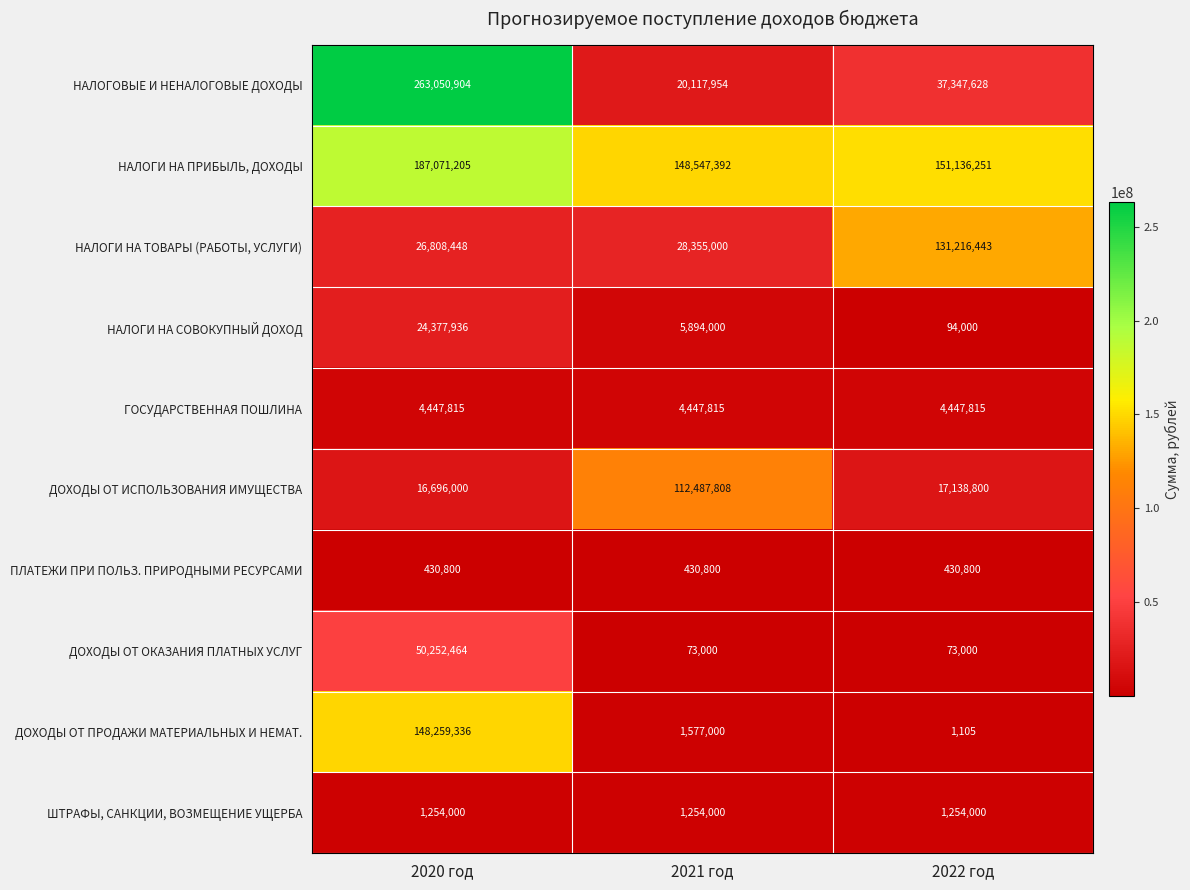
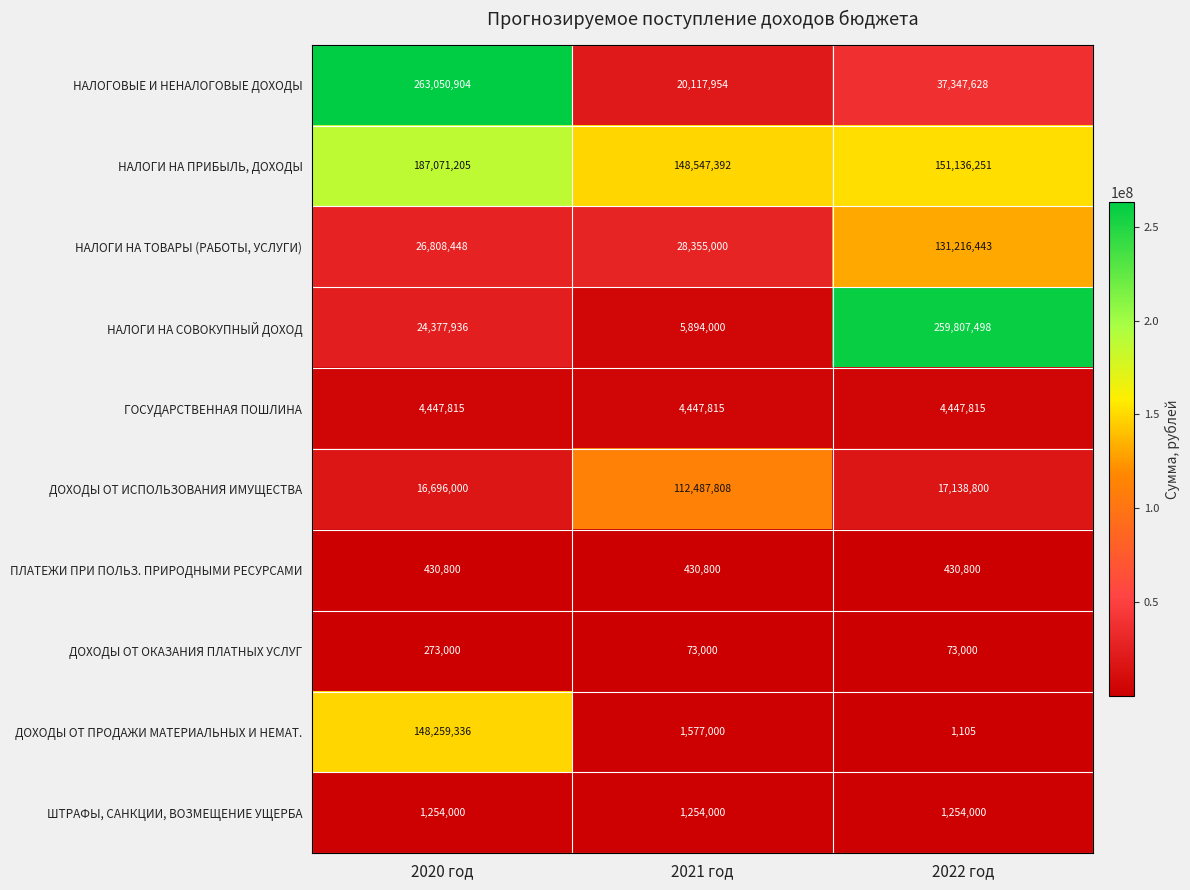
  {
    "НАЛОГОВЫЕ И НЕНАЛОГОВЫЕ ДОХОДЫ": {
      "2020 год": "263,050,904",
      "2021 год": "20,117,954",
      "2022 год": "37,347,628"
    },
    "НАЛОГИ НА ПРИБЫЛЬ, ДОХОДЫ": {
      "2020 год": "187,071,205",
      "2021 год": "148,547,392",
      "2022 год": "151,136,251"
    },
    "НАЛОГИ НА ТОВАРЫ (РАБОТЫ, УСЛУГИ)": {
      "2020 год": "26,808,448",
      "2021 год": "28,355,000",
      "2022 год": "131,216,443"
    },
    "НАЛОГИ НА СОВОКУПНЫЙ ДОХОД": {
      "2020 год": "24,377,936",
      "2021 год": "5,894,000",
-     "2022 год": "94,000"
+     "2022 год": "259,807,498"
    },
    "ГОСУДАРСТВЕННАЯ ПОШЛИНА": {
      "2020 год": "4,447,815",
      "2021 год": "4,447,815",
      "2022 год": "4,447,815"
    },
    "ДОХОДЫ ОТ ИСПОЛЬЗОВАНИЯ ИМУЩЕСТВА": {
      "2020 год": "16,696,000",
      "2021 год": "112,487,808",
      "2022 год": "17,138,800"
    },
    "ПЛАТЕЖИ ПРИ ПОЛЬЗ. ПРИРОДНЫМИ РЕСУРСАМИ": {
      "2020 год": "430,800",
      "2021 год": "430,800",
      "2022 год": "430,800"
    },
    "ДОХОДЫ ОТ ОКАЗАНИЯ ПЛАТНЫХ УСЛУГ": {
-     "2020 год": "50,252,464",
+     "2020 год": "273,000",
      "2021 год": "73,000",
      "2022 год": "73,000"
    },
    "ДОХОДЫ ОТ ПРОДАЖИ МАТЕРИАЛЬНЫХ И НЕМАТ.": {
      "2020 год": "148,259,336",
      "2021 год": "1,577,000",
      "2022 год": "1,105"
    },
    "ШТРАФЫ, САНКЦИИ, ВОЗМЕЩЕНИЕ УЩЕРБА": {
      "2020 год": "1,254,000",
      "2021 год": "1,254,000",
      "2022 год": "1,254,000"
    }
  }
